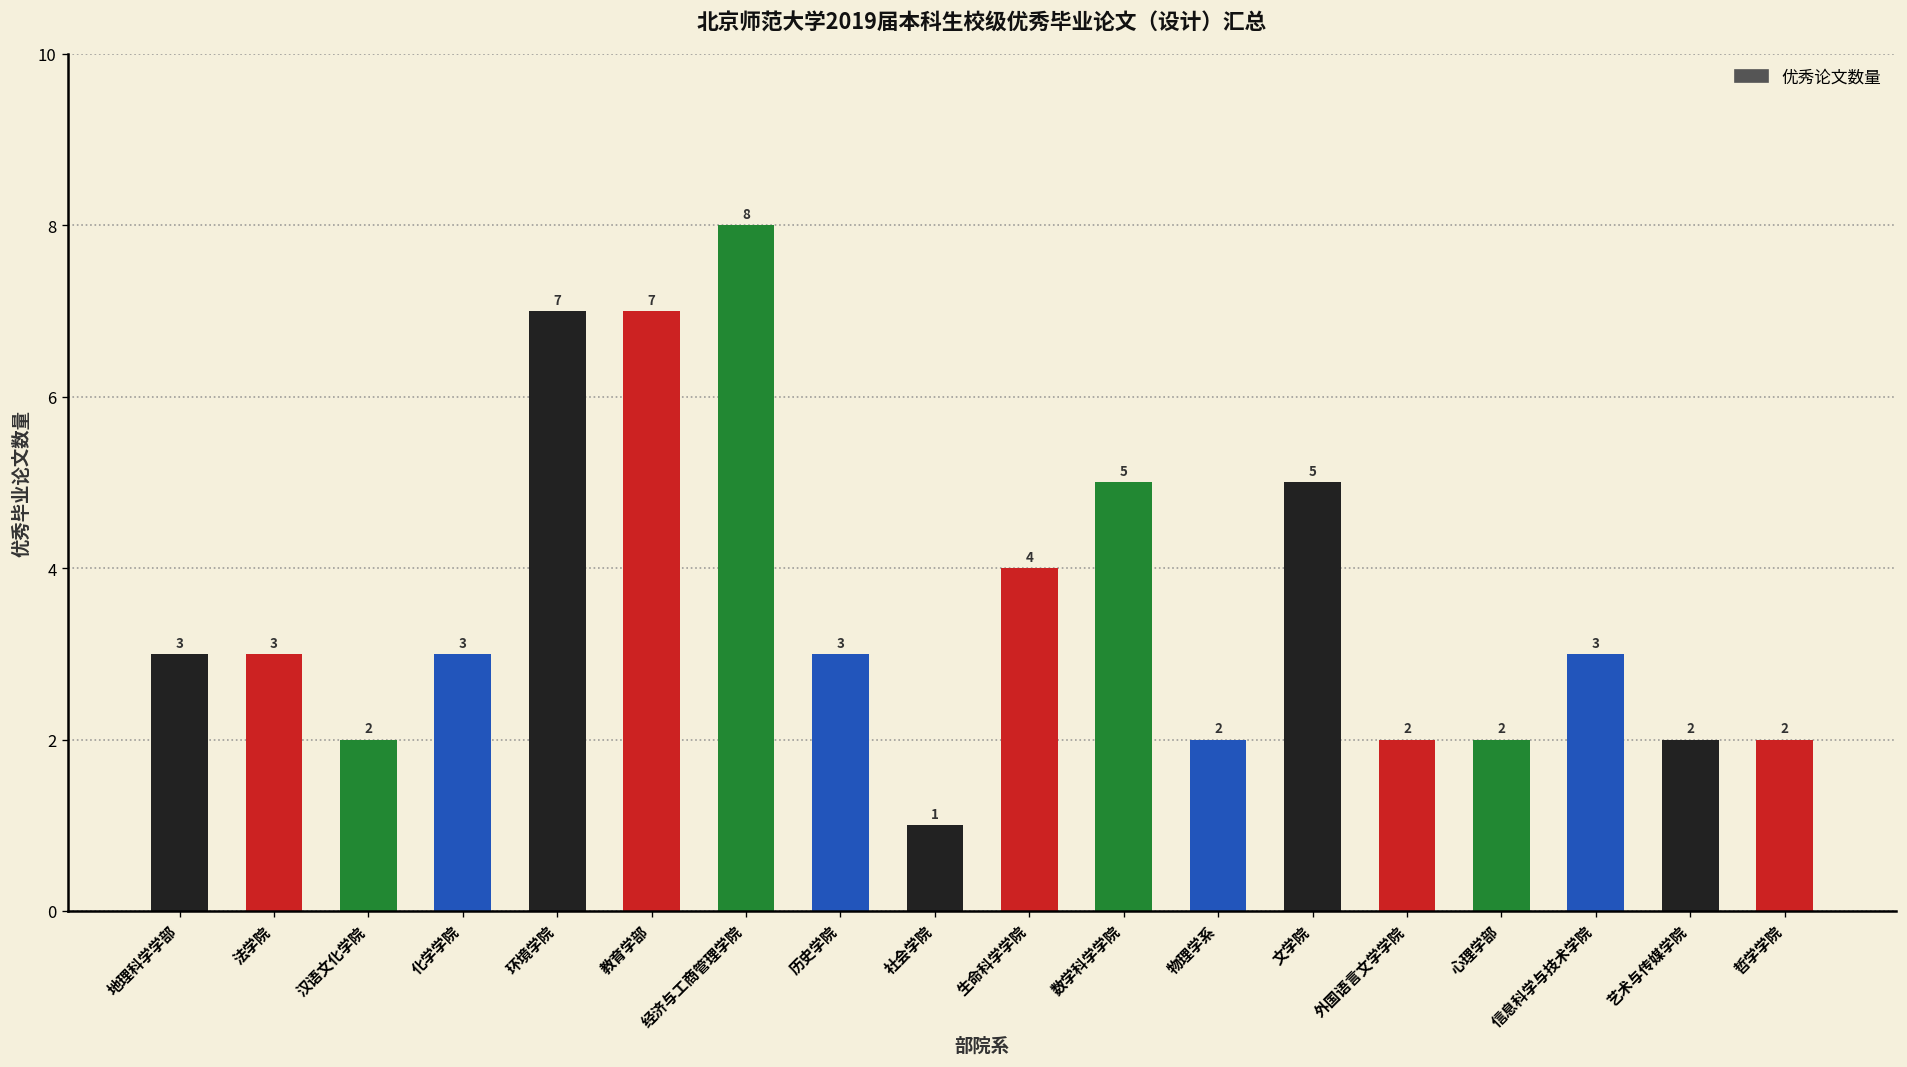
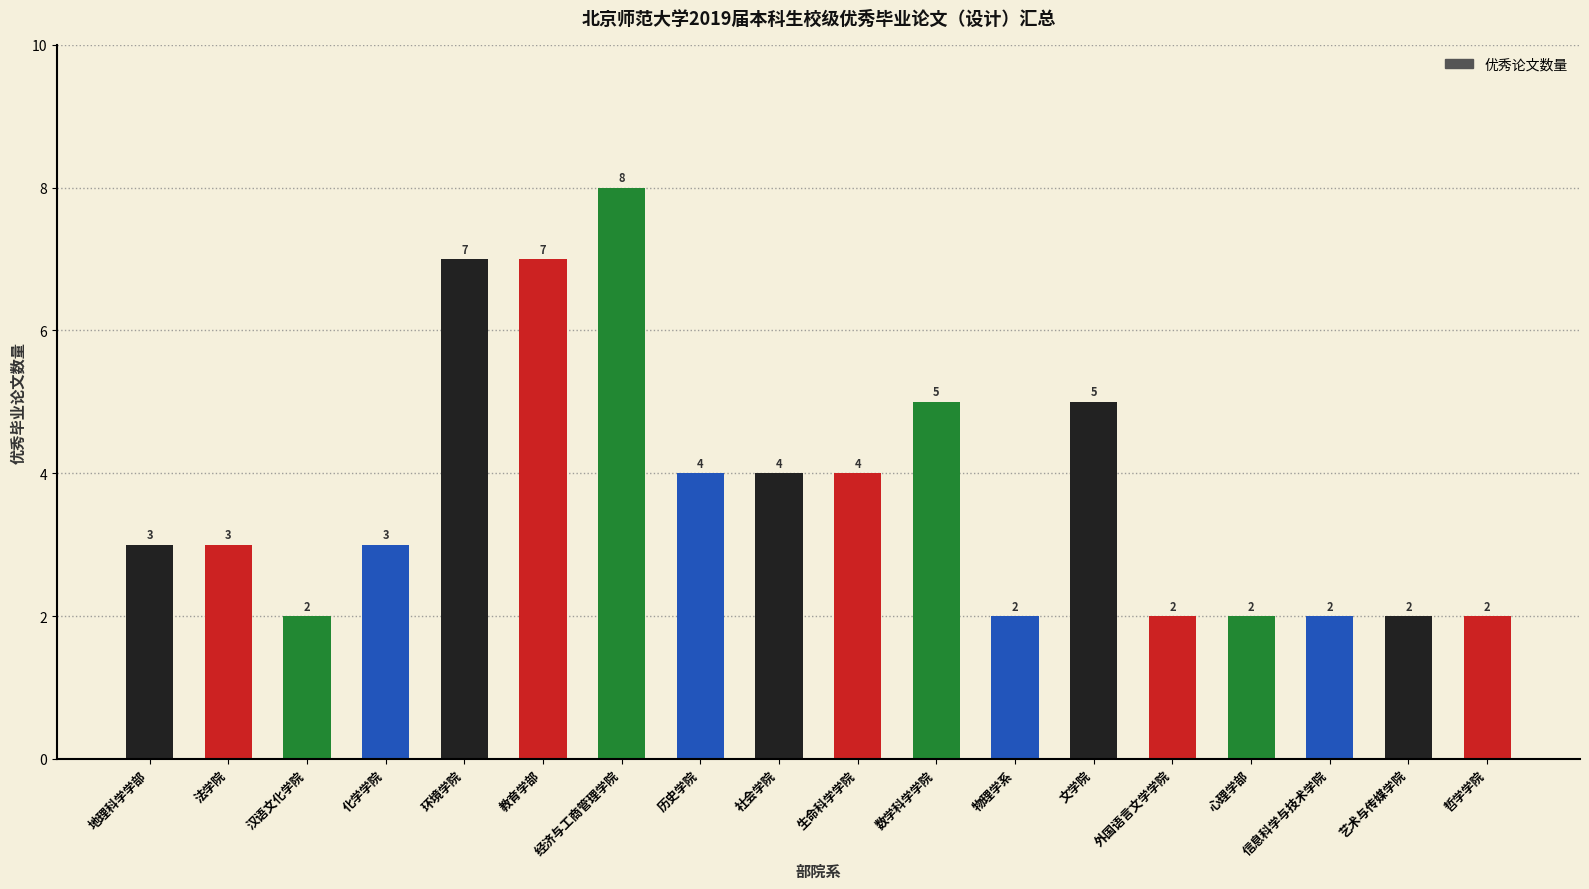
  {
    "地理科学学部": 3,
    "法学院": 3,
    "汉语文化学院": 2,
    "化学学院": 3,
    "环境学院": 7,
    "教育学部": 7,
    "经济与工商管理学院": 8,
-   "历史学院": 3,
-   "社会学院": 1,
+   "历史学院": 4,
+   "社会学院": 4,
    "生命科学学院": 4,
    "数学科学学院": 5,
    "物理学系": 2,
    "文学院": 5,
    "外国语言文学学院": 2,
    "心理学部": 2,
-   "信息科学与技术学院": 3,
+   "信息科学与技术学院": 2,
    "艺术与传媒学院": 2,
    "哲学学院": 2
  }
